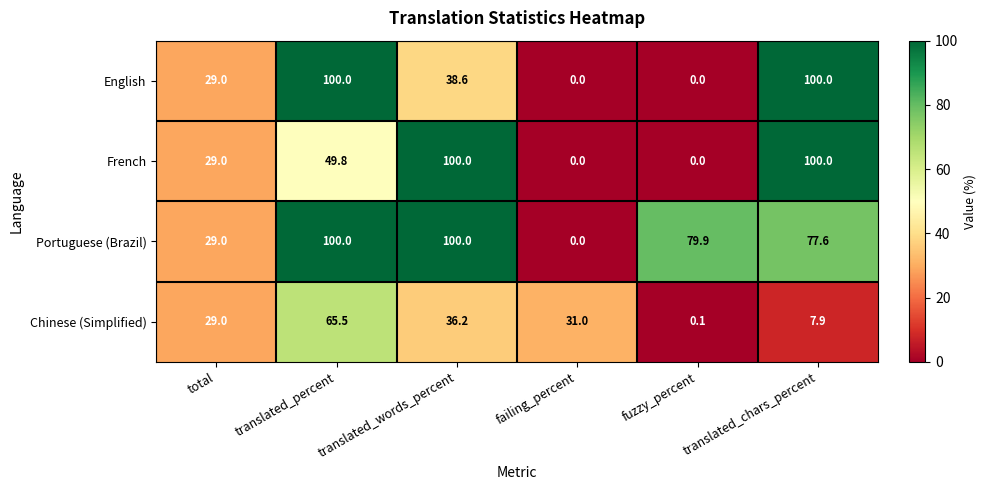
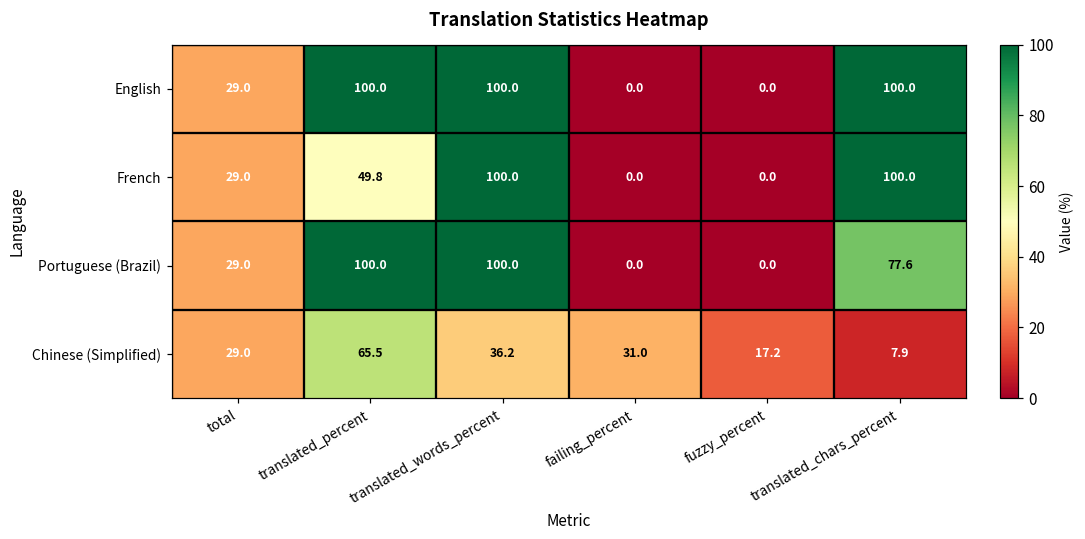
  {
    "English": {
      "total": 29.0,
      "translated_percent": 100.0,
-     "translated_words_percent": 38.6,
+     "translated_words_percent": 100.0,
      "failing_percent": 0.0,
      "fuzzy_percent": 0.0,
      "translated_chars_percent": 100.0
    },
    "French": {
      "total": 29.0,
      "translated_percent": 49.8,
      "translated_words_percent": 100.0,
      "failing_percent": 0.0,
      "fuzzy_percent": 0.0,
      "translated_chars_percent": 100.0
    },
    "Portuguese (Brazil)": {
      "total": 29.0,
      "translated_percent": 100.0,
      "translated_words_percent": 100.0,
      "failing_percent": 0.0,
-     "fuzzy_percent": 79.9,
+     "fuzzy_percent": 0.0,
      "translated_chars_percent": 77.6
    },
    "Chinese (Simplified)": {
      "total": 29.0,
      "translated_percent": 65.5,
      "translated_words_percent": 36.2,
      "failing_percent": 31.0,
-     "fuzzy_percent": 0.1,
+     "fuzzy_percent": 17.2,
      "translated_chars_percent": 7.9
    }
  }
